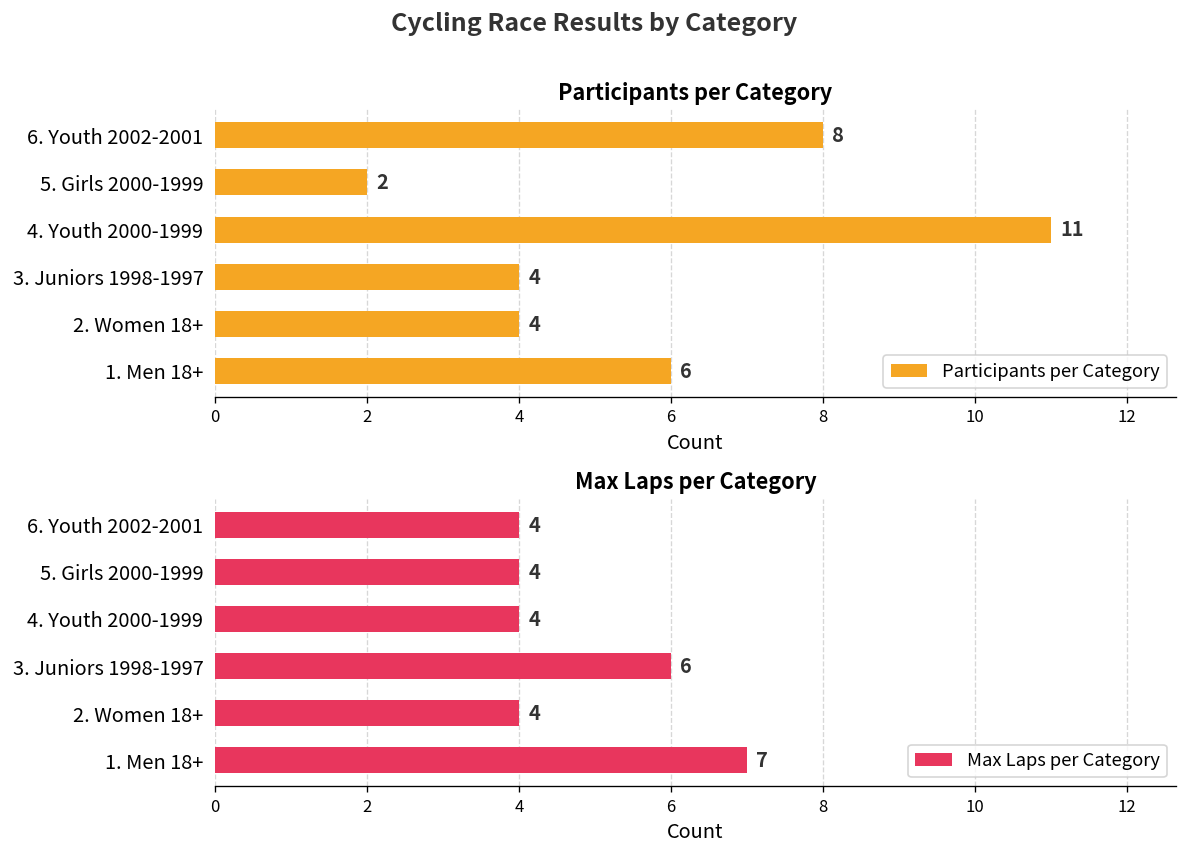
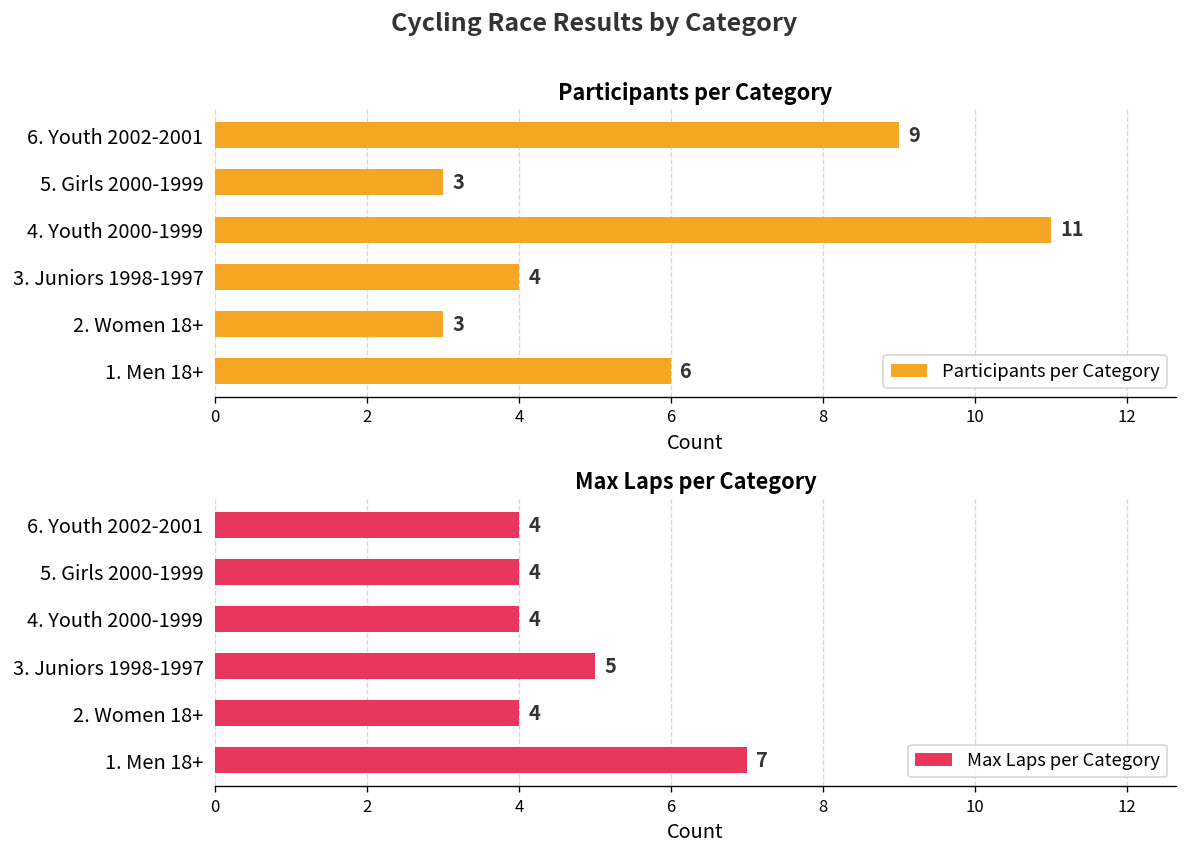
  {
    "Participants per Category": {
-     "6. Youth 2002-2001": 8,
-     "5. Girls 2000-1999": 2,
+     "6. Youth 2002-2001": 9,
+     "5. Girls 2000-1999": 3,
      "4. Youth 2000-1999": 11,
      "3. Juniors 1998-1997": 4,
-     "2. Women 18+": 4,
+     "2. Women 18+": 3,
      "1. Men 18+": 6
    },
    "Max Laps per Category": {
      "6. Youth 2002-2001": 4,
      "5. Girls 2000-1999": 4,
      "4. Youth 2000-1999": 4,
-     "3. Juniors 1998-1997": 6,
+     "3. Juniors 1998-1997": 5,
      "2. Women 18+": 4,
      "1. Men 18+": 7
    }
  }
